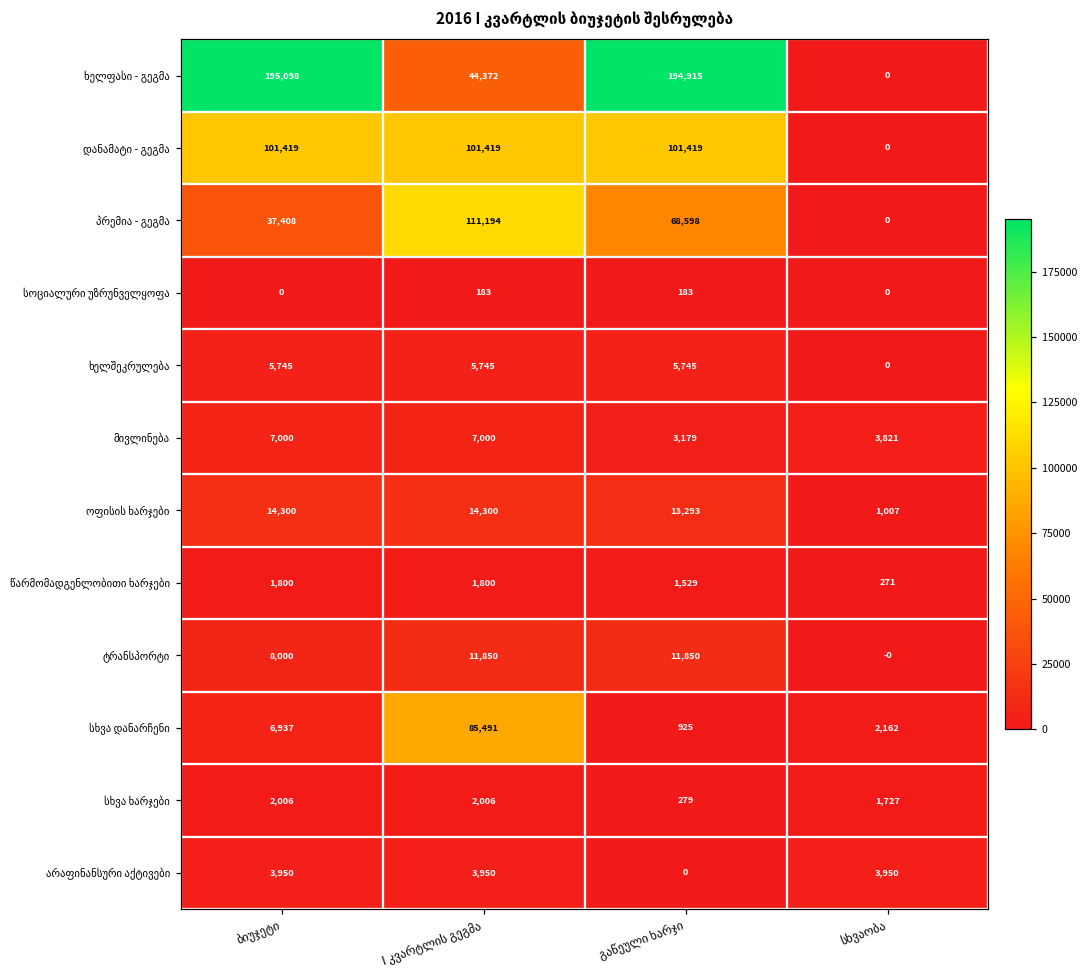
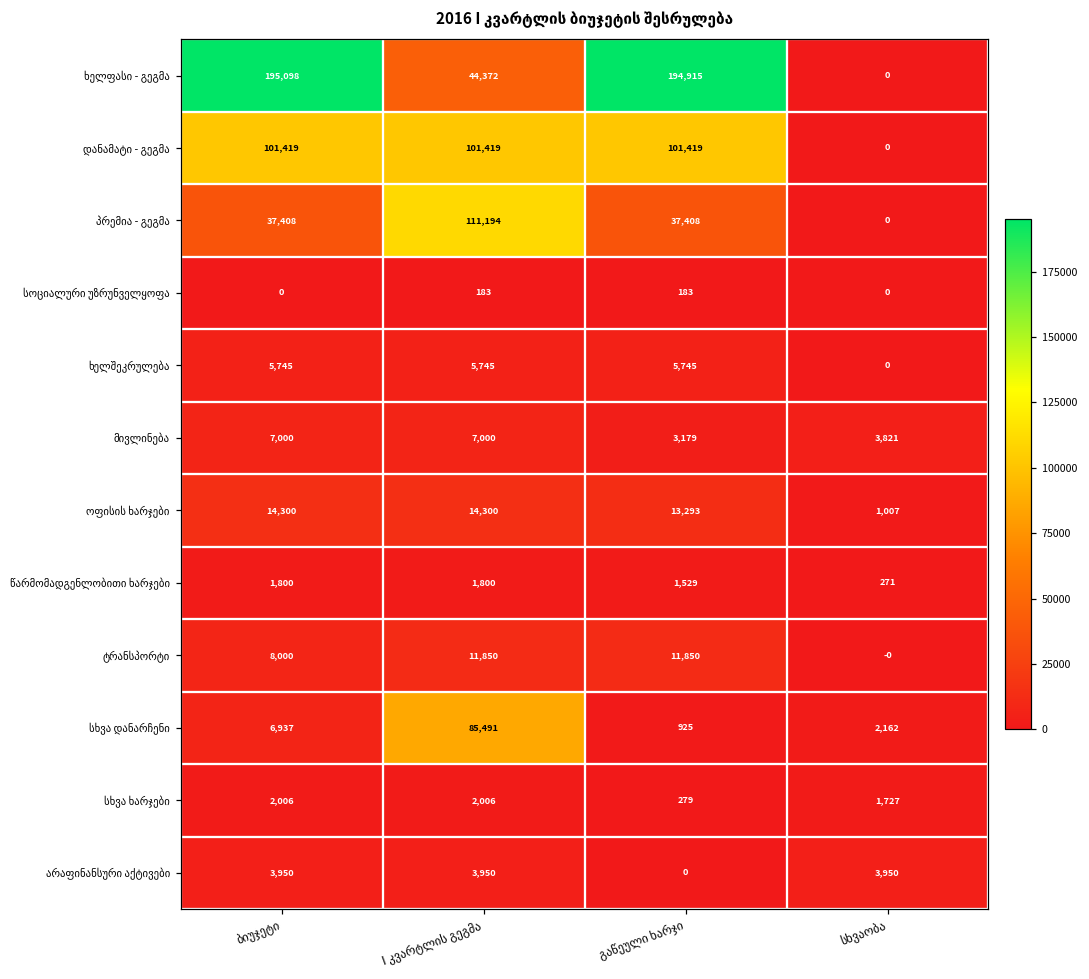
  {
    "ხელფასი - გეგმა": {
      "ბიუჯეტი": "195,098",
      "I კვარტლის გეგმა": "44,372",
      "გაწეული ხარჯი": "194,915",
      "სხვაობა": "0"
    },
    "დანამატი - გეგმა": {
      "ბიუჯეტი": "101,419",
      "I კვარტლის გეგმა": "101,419",
      "გაწეული ხარჯი": "101,419",
      "სხვაობა": "0"
    },
    "პრემია - გეგმა": {
      "ბიუჯეტი": "37,408",
      "I კვარტლის გეგმა": "111,194",
-     "გაწეული ხარჯი": "68,598",
+     "გაწეული ხარჯი": "37,408",
      "სხვაობა": "0"
    },
    "სოციალური უზრუნველყოფა": {
      "ბიუჯეტი": "0",
      "I კვარტლის გეგმა": "183",
      "გაწეული ხარჯი": "183",
      "სხვაობა": "0"
    },
    "ხელშეკრულება": {
      "ბიუჯეტი": "5,745",
      "I კვარტლის გეგმა": "5,745",
      "გაწეული ხარჯი": "5,745",
      "სხვაობა": "0"
    },
    "მივლინება": {
      "ბიუჯეტი": "7,000",
      "I კვარტლის გეგმა": "7,000",
      "გაწეული ხარჯი": "3,179",
      "სხვაობა": "3,821"
    },
    "ოფისის ხარჯები": {
      "ბიუჯეტი": "14,300",
      "I კვარტლის გეგმა": "14,300",
      "გაწეული ხარჯი": "13,293",
      "სხვაობა": "1,007"
    },
    "წარმომადგენლობითი ხარჯები": {
      "ბიუჯეტი": "1,800",
      "I კვარტლის გეგმა": "1,800",
      "გაწეული ხარჯი": "1,529",
      "სხვაობა": "271"
    },
    "ტრანსპორტი": {
      "ბიუჯეტი": "8,000",
      "I კვარტლის გეგმა": "11,850",
      "გაწეული ხარჯი": "11,850",
      "სხვაობა": "-0"
    },
    "სხვა დანარჩენი": {
      "ბიუჯეტი": "6,937",
      "I კვარტლის გეგმა": "85,491",
      "გაწეული ხარჯი": "925",
      "სხვაობა": "2,162"
    },
    "სხვა ხარჯები": {
      "ბიუჯეტი": "2,006",
      "I კვარტლის გეგმა": "2,006",
      "გაწეული ხარჯი": "279",
      "სხვაობა": "1,727"
    },
    "არაფინანსური აქტივები": {
      "ბიუჯეტი": "3,950",
      "I კვარტლის გეგმა": "3,950",
      "გაწეული ხარჯი": "0",
      "სხვაობა": "3,950"
    }
  }
